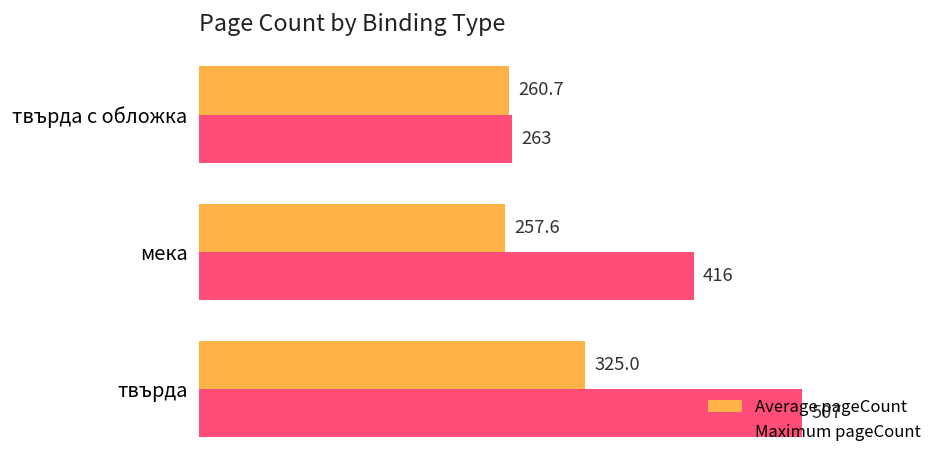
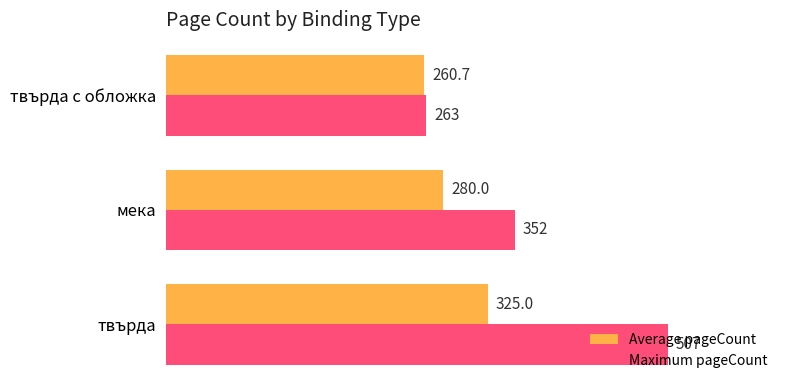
  {
    "Average pageCount": {
      "твърда с обложка": 260.7,
-     "мека": 257.6,
+     "мека": 280.0,
      "твърда": 325.0
    },
    "Maximum pageCount": {
      "твърда с обложка": 263,
-     "мека": 416,
+     "мека": 352,
      "твърда": 507
    }
  }
